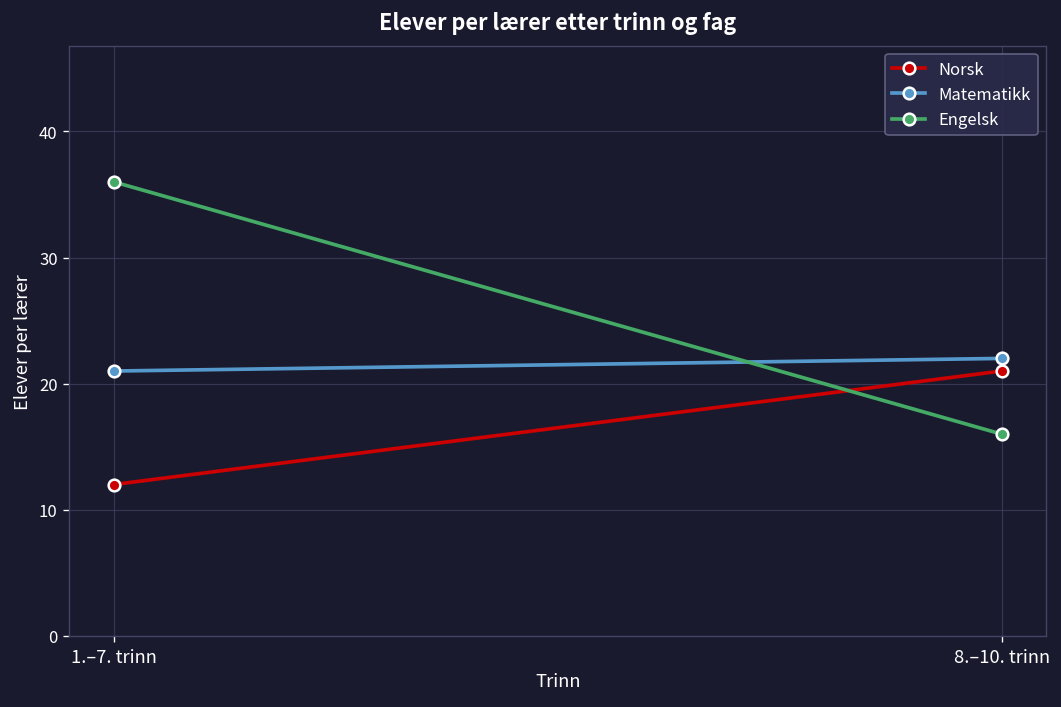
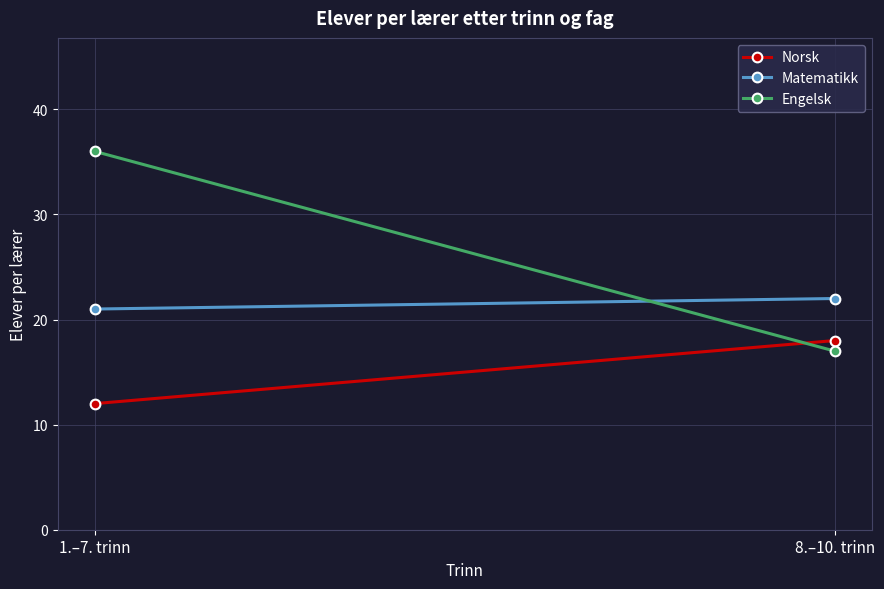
  {
    "Norsk": {
      "1.–7. trinn": 12,
-     "8.–10. trinn": 21
+     "8.–10. trinn": 18
    },
    "Matematikk": {
      "1.–7. trinn": 21,
      "8.–10. trinn": 22
    },
    "Engelsk": {
      "1.–7. trinn": 36,
-     "8.–10. trinn": 16
+     "8.–10. trinn": 17
    }
  }
